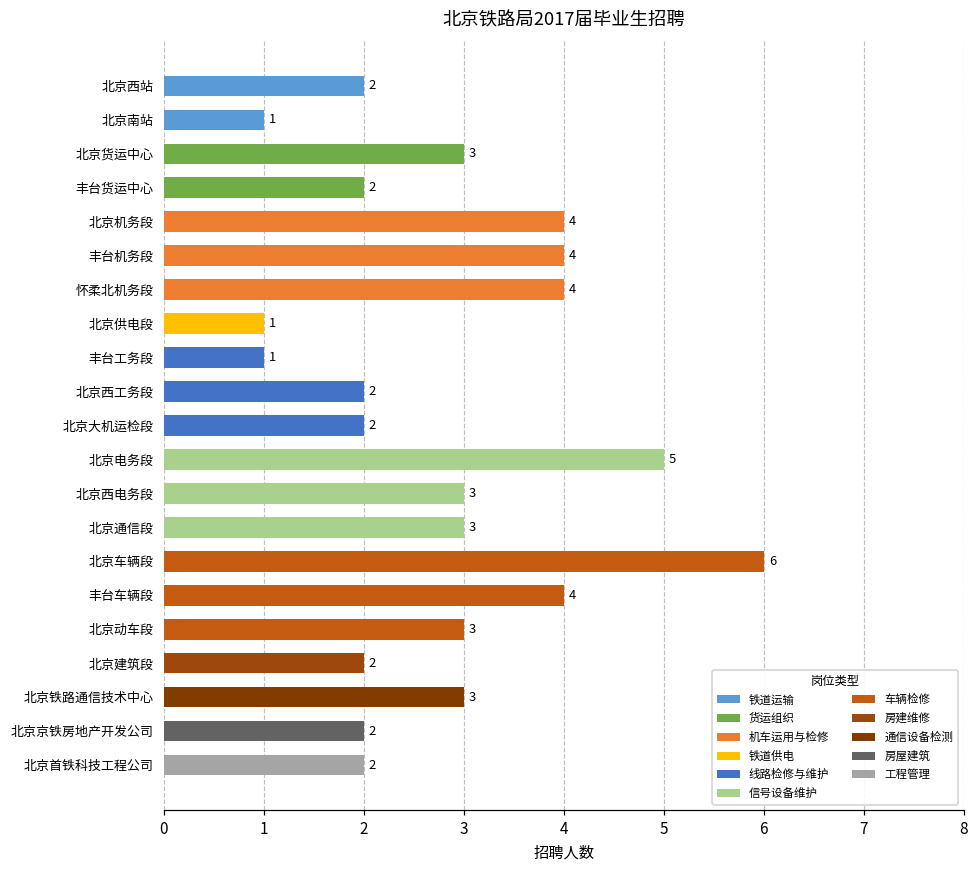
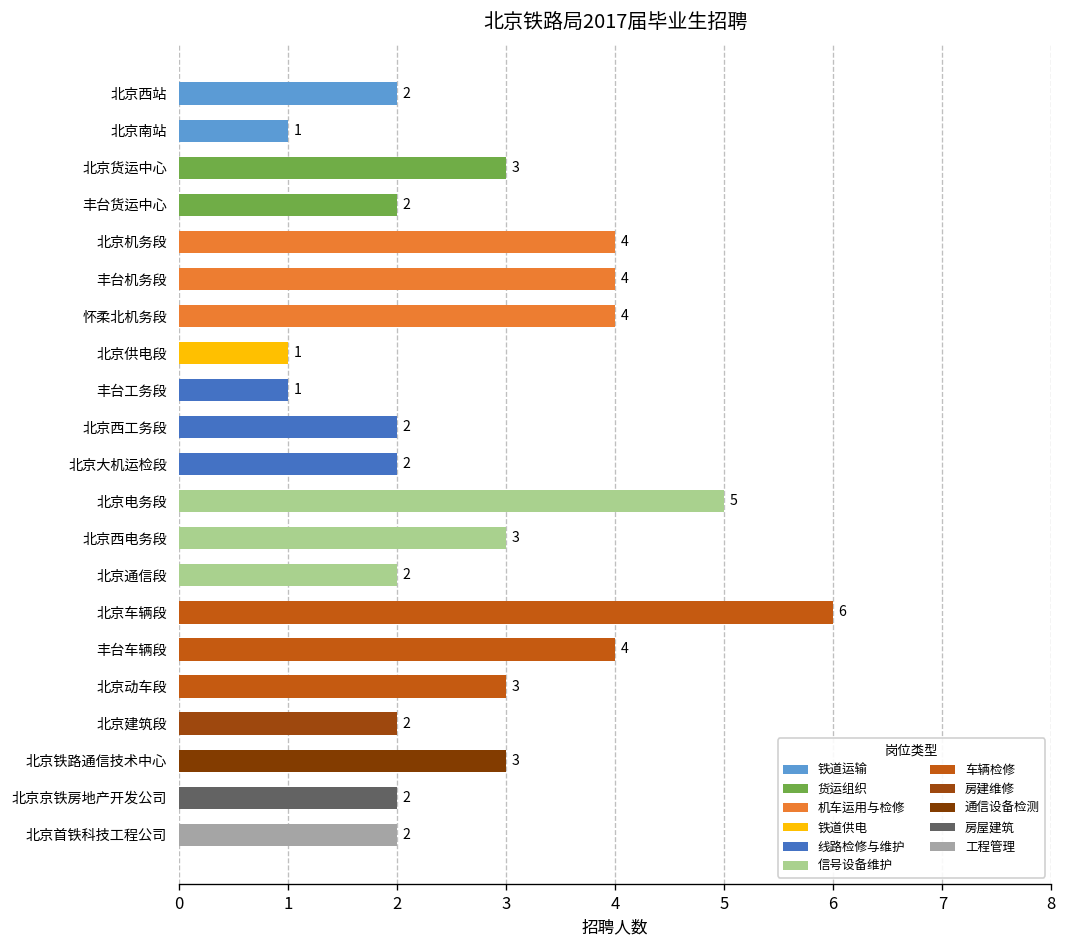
  {
    "北京西站": 2,
    "北京南站": 1,
    "北京货运中心": 3,
    "丰台货运中心": 2,
    "北京机务段": 4,
    "丰台机务段": 4,
    "怀柔北机务段": 4,
    "北京供电段": 1,
    "丰台工务段": 1,
    "北京西工务段": 2,
    "北京大机运检段": 2,
    "北京电务段": 5,
    "北京西电务段": 3,
-   "北京通信段": 3,
+   "北京通信段": 2,
    "北京车辆段": 6,
    "丰台车辆段": 4,
    "北京动车段": 3,
    "北京建筑段": 2,
    "北京铁路通信技术中心": 3,
    "北京京铁房地产开发公司": 2,
    "北京首铁科技工程公司": 2
  }
